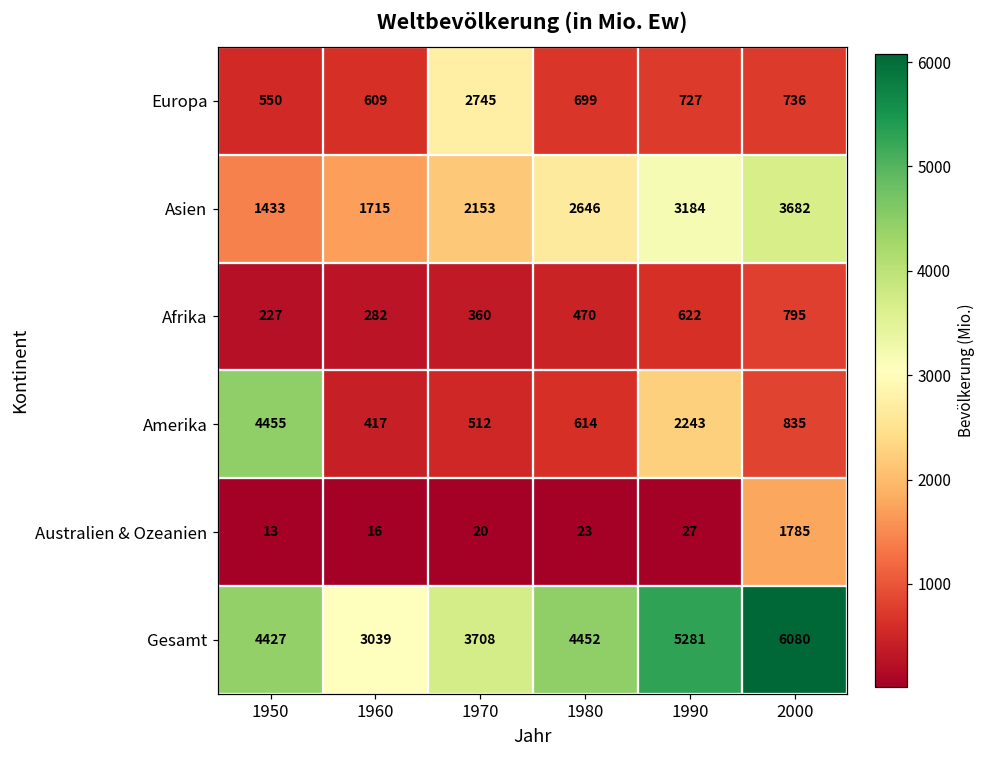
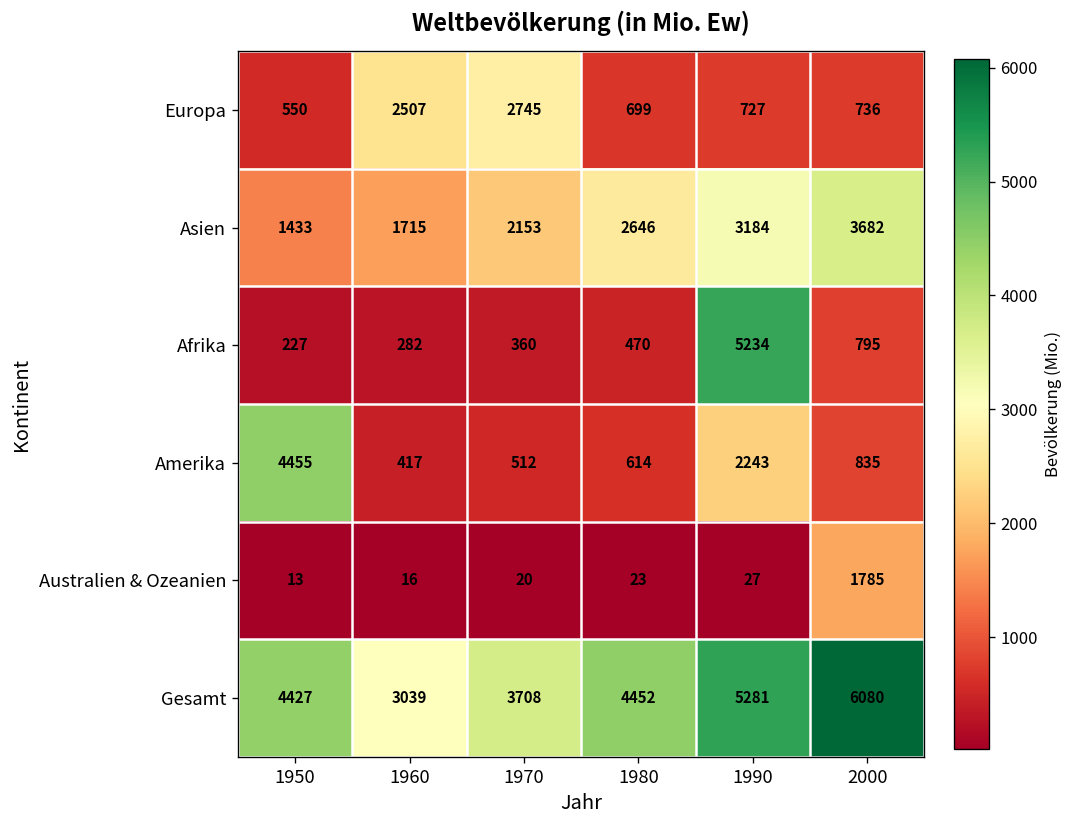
  {
    "Europa": {
      "1950": 550,
-     "1960": 609,
+     "1960": 2507,
      "1970": 2745,
      "1980": 699,
      "1990": 727,
      "2000": 736
    },
    "Asien": {
      "1950": 1433,
      "1960": 1715,
      "1970": 2153,
      "1980": 2646,
      "1990": 3184,
      "2000": 3682
    },
    "Afrika": {
      "1950": 227,
      "1960": 282,
      "1970": 360,
      "1980": 470,
-     "1990": 622,
+     "1990": 5234,
      "2000": 795
    },
    "Amerika": {
      "1950": 4455,
      "1960": 417,
      "1970": 512,
      "1980": 614,
      "1990": 2243,
      "2000": 835
    },
    "Australien & Ozeanien": {
      "1950": 13,
      "1960": 16,
      "1970": 20,
      "1980": 23,
      "1990": 27,
      "2000": 1785
    },
    "Gesamt": {
      "1950": 4427,
      "1960": 3039,
      "1970": 3708,
      "1980": 4452,
      "1990": 5281,
      "2000": 6080
    }
  }
